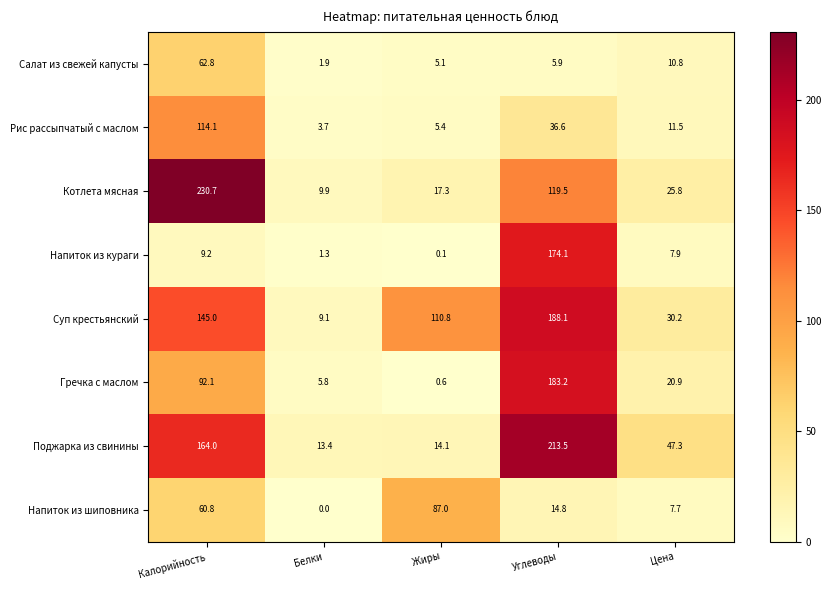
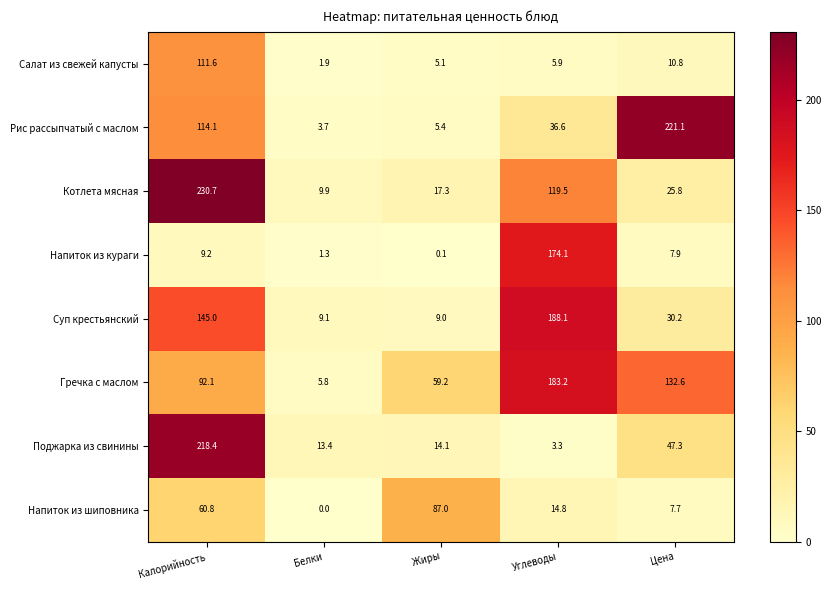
  {
    "Салат из свежей капусты": {
-     "Калорийность": 62.8,
+     "Калорийность": 111.6,
      "Белки": 1.9,
      "Жиры": 5.1,
      "Углеводы": 5.9,
      "Цена": 10.8
    },
    "Рис рассыпчатый с маслом": {
      "Калорийность": 114.1,
      "Белки": 3.7,
      "Жиры": 5.4,
      "Углеводы": 36.6,
-     "Цена": 11.5
+     "Цена": 221.1
    },
    "Котлета мясная": {
      "Калорийность": 230.7,
      "Белки": 9.9,
      "Жиры": 17.3,
      "Углеводы": 119.5,
      "Цена": 25.8
    },
    "Напиток из кураги": {
      "Калорийность": 9.2,
      "Белки": 1.3,
      "Жиры": 0.1,
      "Углеводы": 174.1,
      "Цена": 7.9
    },
    "Суп крестьянский": {
      "Калорийность": 145.0,
      "Белки": 9.1,
-     "Жиры": 110.8,
+     "Жиры": 9.0,
      "Углеводы": 188.1,
      "Цена": 30.2
    },
    "Гречка с маслом": {
      "Калорийность": 92.1,
      "Белки": 5.8,
-     "Жиры": 0.6,
+     "Жиры": 59.2,
      "Углеводы": 183.2,
-     "Цена": 20.9
+     "Цена": 132.6
    },
    "Поджарка из свинины": {
-     "Калорийность": 164.0,
+     "Калорийность": 218.4,
      "Белки": 13.4,
      "Жиры": 14.1,
-     "Углеводы": 213.5,
+     "Углеводы": 3.3,
      "Цена": 47.3
    },
    "Напиток из шиповника": {
      "Калорийность": 60.8,
      "Белки": 0.0,
      "Жиры": 87.0,
      "Углеводы": 14.8,
      "Цена": 7.7
    }
  }
